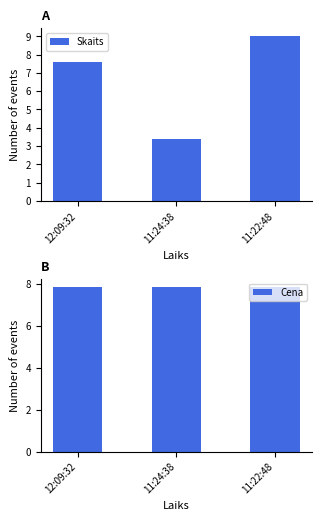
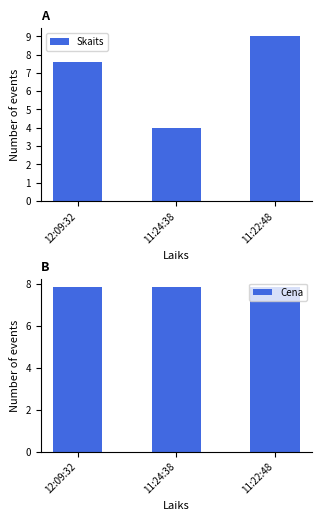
  {
    "A": {
      "12:09:32": 7.6,
-     "11:24:38": 3.4,
+     "11:24:38": 4.0,
      "11:22:48": 9.0
    },
    "B": {
      "12:09:32": 7.9,
      "11:24:38": 7.9
    }
  }
